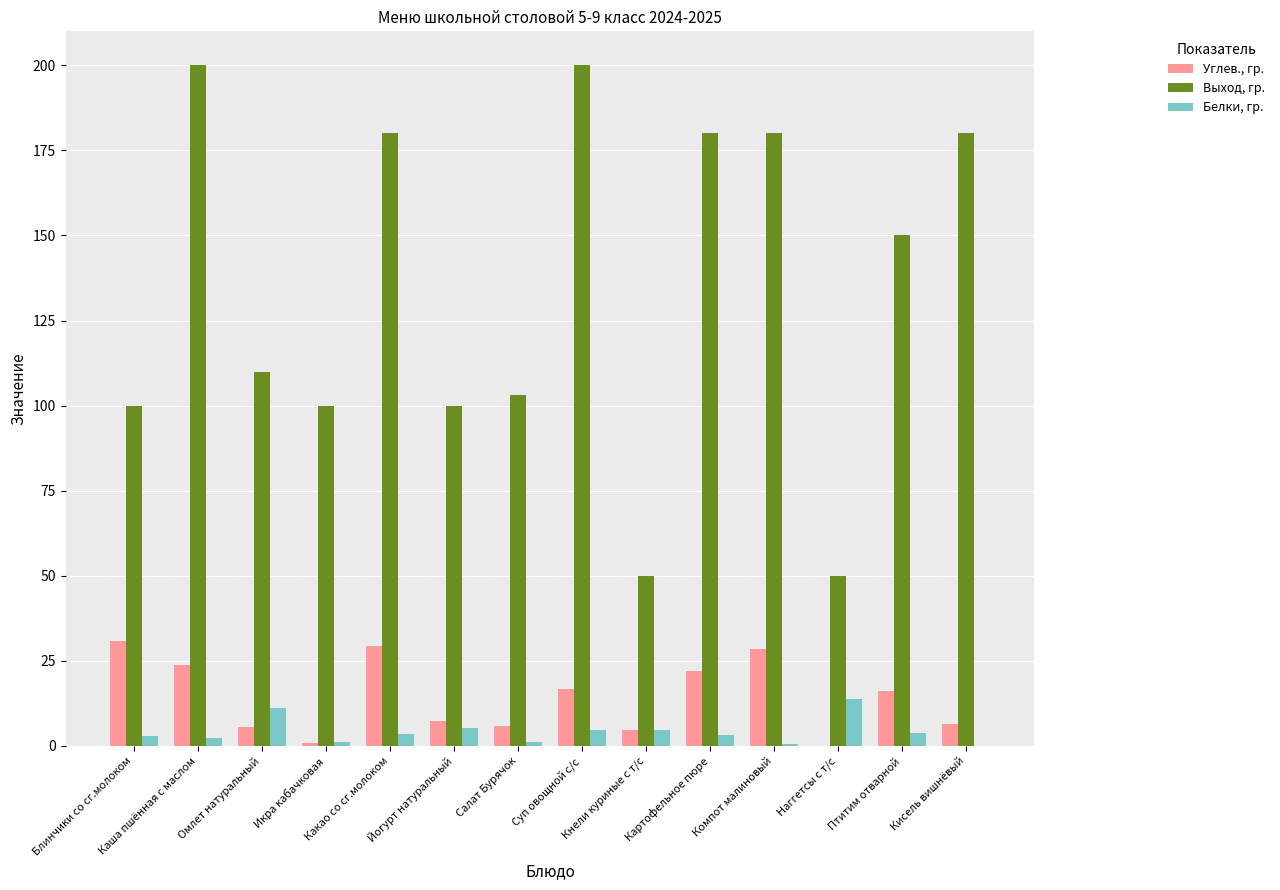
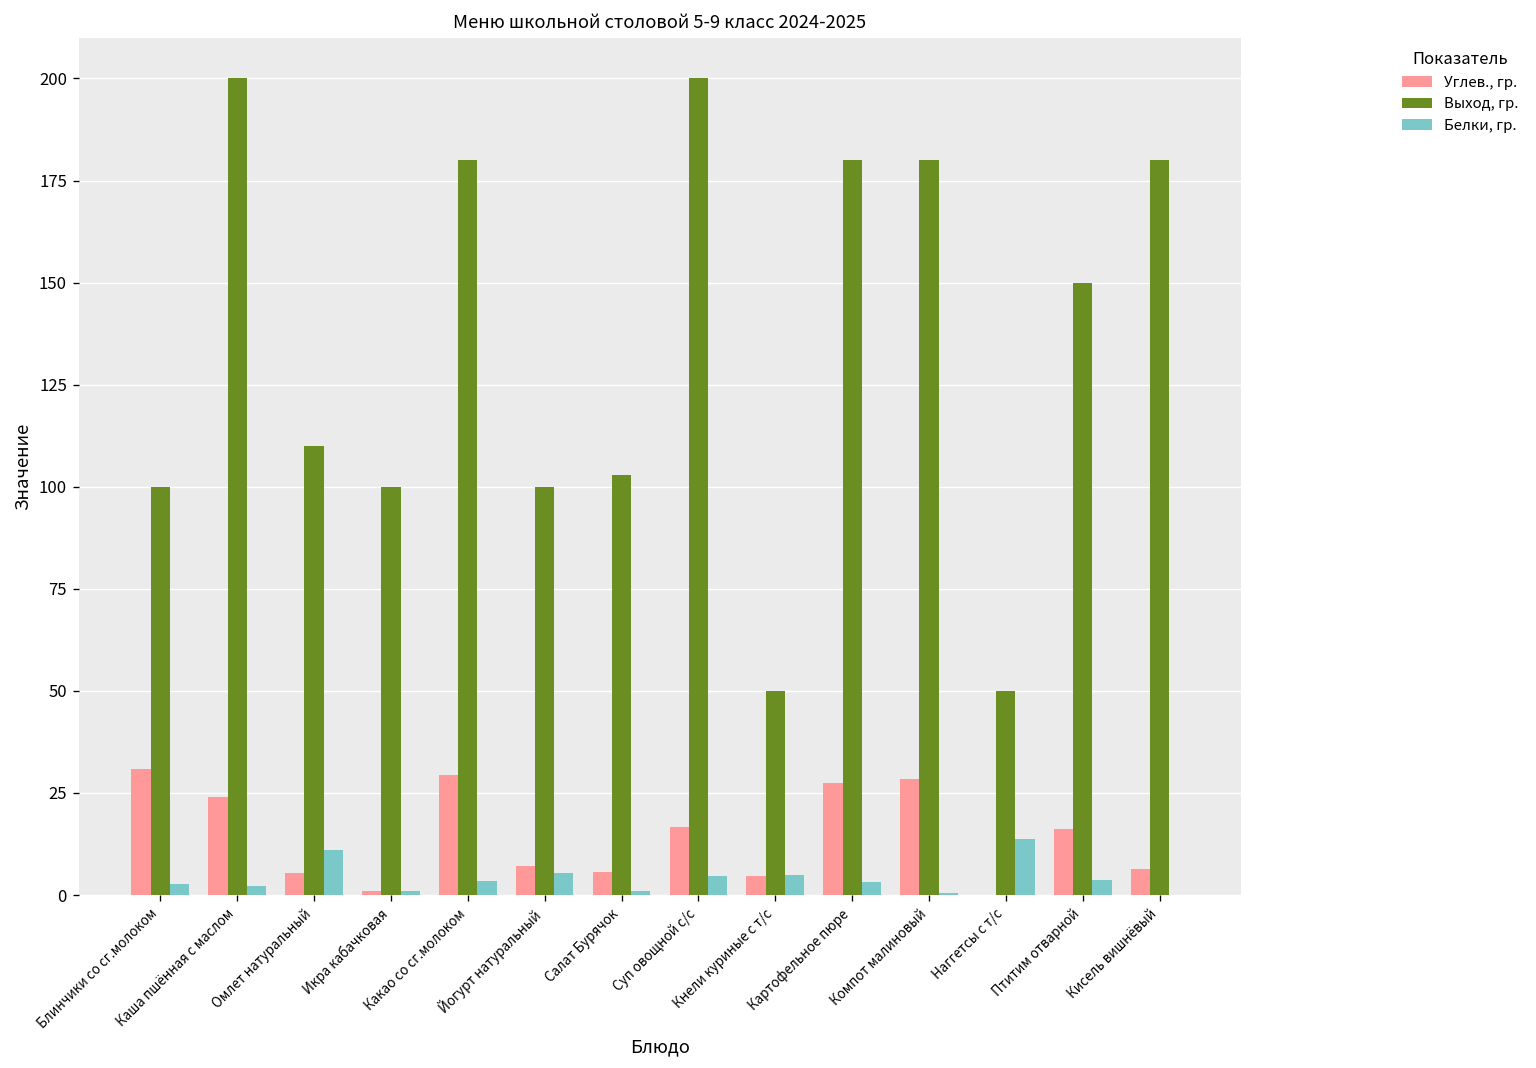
  {
    "Углев., гр.": {
      "Блинчики со сг.молоком": 31,
      "Каша пшённая с маслом": 24,
      "Омлет натуральный": 6,
      "Икра кабачковая": 1,
      "Какао со сг.молоком": 29,
      "Йогурт натуральный": 7,
      "Салат Бурячок": 6,
      "Суп овощной с/с": 17,
      "Кнели куриные с т/с": 5,
-     "Картофельное пюре": 22,
+     "Картофельное пюре": 28,
      "Компот малиновый": 28,
      "Птитим отварной": 16,
      "Кисель вишнёвый": 6
    },
    "Выход, гр.": {
      "Блинчики со сг.молоком": 100,
      "Каша пшённая с маслом": 200,
      "Омлет натуральный": 110,
      "Икра кабачковая": 100,
      "Какао со сг.молоком": 180,
      "Йогурт натуральный": 100,
      "Салат Бурячок": 103,
      "Суп овощной с/с": 200,
      "Кнели куриные с т/с": 50,
      "Картофельное пюре": 180,
      "Компот малиновый": 180,
      "Наггетсы с т/с": 50,
      "Птитим отварной": 150,
      "Кисель вишнёвый": 180
    },
    "Белки, гр.": {
      "Блинчики со сг.молоком": 3,
      "Каша пшённая с маслом": 2,
      "Омлет натуральный": 11,
      "Икра кабачковая": 1,
      "Какао со сг.молоком": 3,
      "Йогурт натуральный": 5,
      "Салат Бурячок": 1,
      "Суп овощной с/с": 5,
      "Кнели куриные с т/с": 5,
      "Картофельное пюре": 3,
      "Наггетсы с т/с": 14,
      "Птитим отварной": 4,
      "Кисель вишнёвый": 0
    }
  }
